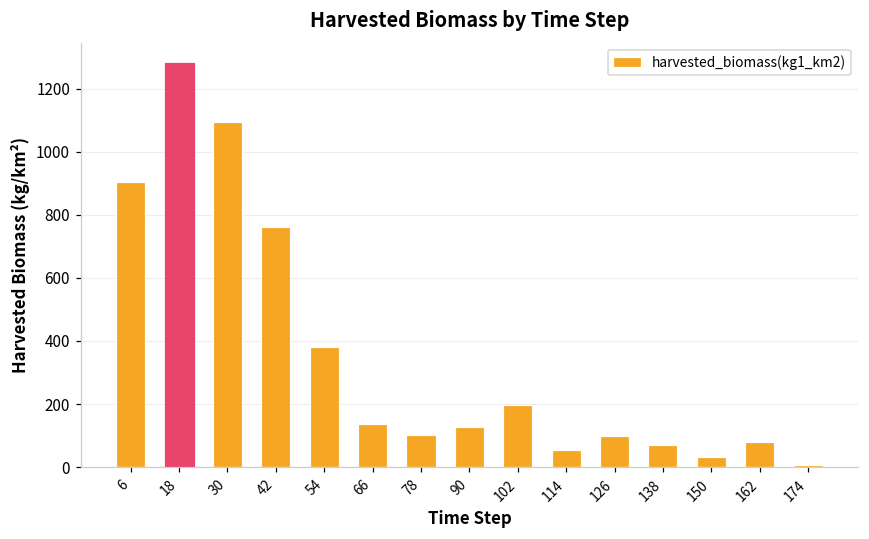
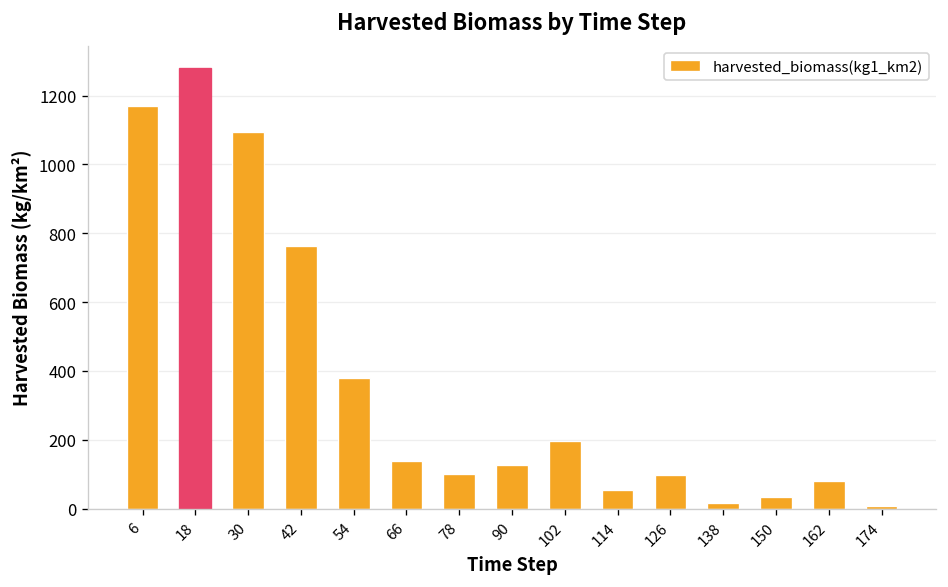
  {
-   "6": 900,
+   "6": 1170,
    "18": 1280,
    "30": 1090,
    "42": 760,
    "54": 380,
    "66": 140,
    "78": 100,
    "90": 130,
    "102": 200,
    "114": 50,
    "126": 100,
-   "138": 70,
+   "138": 20,
    "150": 30,
    "162": 80
  }
